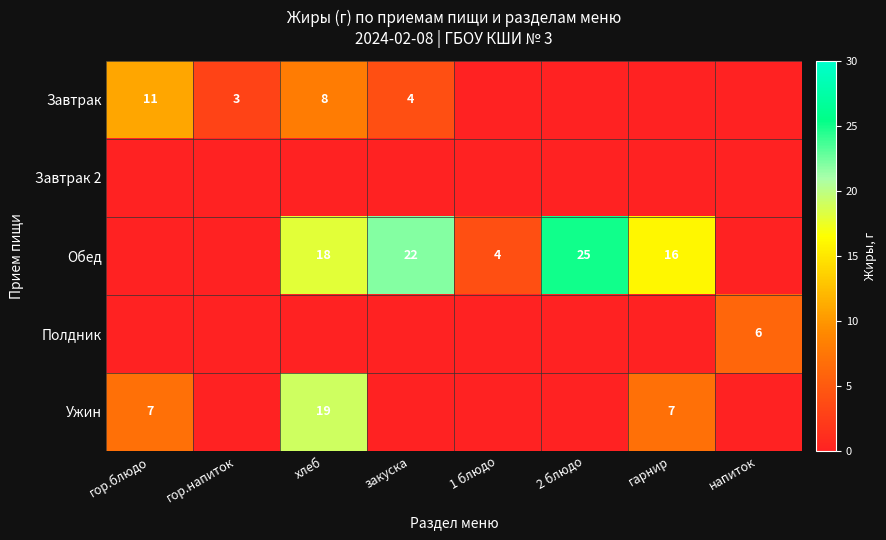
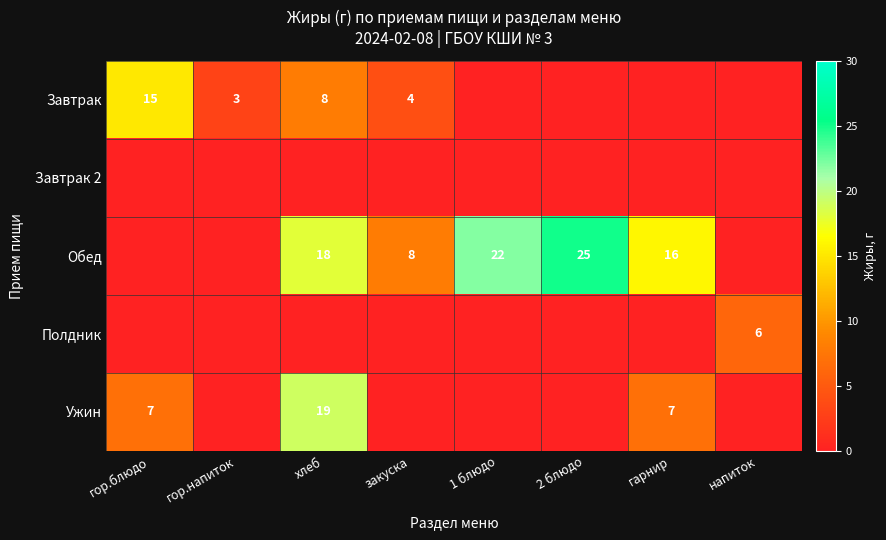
  {
    "Завтрак": {
-     "гор.блюдо": 11,
+     "гор.блюдо": 15,
      "гор.напиток": 3,
      "хлеб": 8,
      "закуска": 4
    },
    "Обед": {
      "хлеб": 18,
-     "закуска": 22,
-     "1 блюдо": 4,
+     "закуска": 8,
+     "1 блюдо": 22,
      "2 блюдо": 25,
      "гарнир": 16
    },
    "Полдник": {
      "напиток": 6
    },
    "Ужин": {
      "гор.блюдо": 7,
      "хлеб": 19,
      "гарнир": 7
    }
  }
